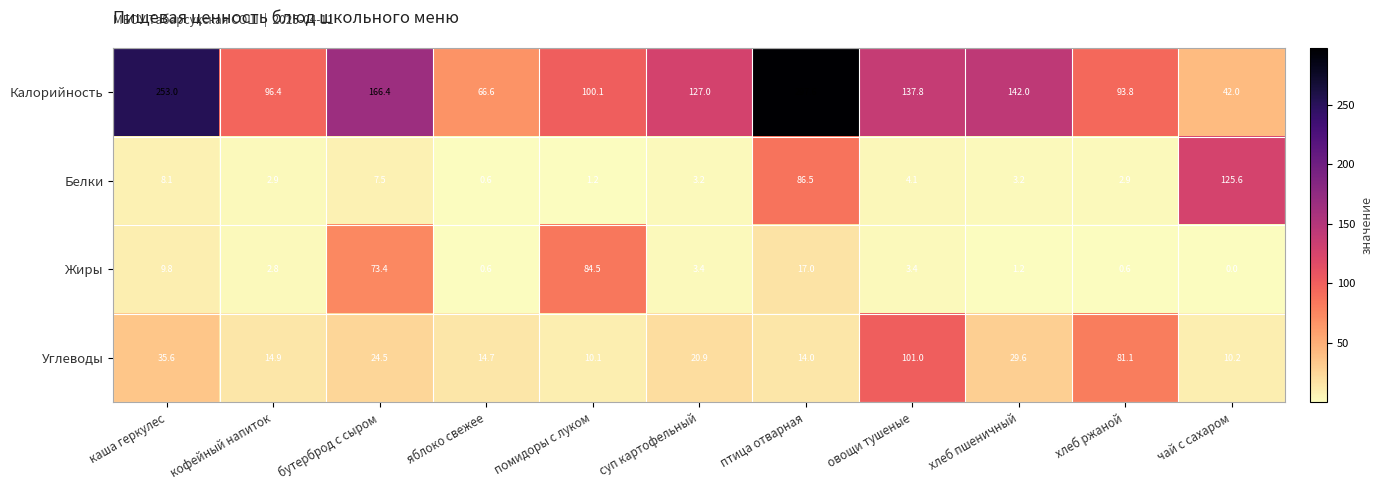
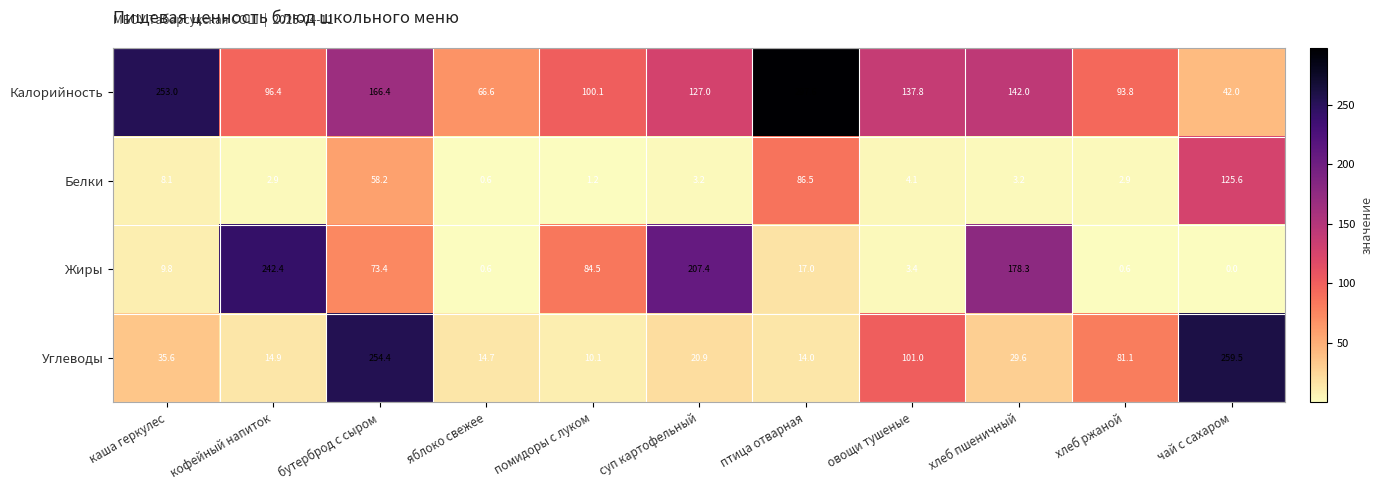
  {
    "Калорийность": {
      "каша геркулес": 253.0,
      "кофейный напиток": 96.4,
      "бутерброд с сыром": 166.4,
      "яблоко свежее": 66.6,
      "помидоры с луком": 100.1,
      "суп картофельный": 127.0,
      "овощи тушеные": 137.8,
      "хлеб пшеничный": 142.0,
      "хлеб ржаной": 93.8,
      "чай с сахаром": 42.0
    },
    "Белки": {
      "каша геркулес": 8.1,
      "кофейный напиток": 2.9,
-     "бутерброд с сыром": 7.5,
+     "бутерброд с сыром": 58.2,
      "яблоко свежее": 0.6,
      "помидоры с луком": 1.2,
      "суп картофельный": 3.2,
      "птица отварная": 86.5,
      "овощи тушеные": 4.1,
      "хлеб пшеничный": 3.2,
      "хлеб ржаной": 2.9,
      "чай с сахаром": 125.6
    },
    "Жиры": {
      "каша геркулес": 9.8,
-     "кофейный напиток": 2.8,
+     "кофейный напиток": 242.4,
      "бутерброд с сыром": 73.4,
      "яблоко свежее": 0.6,
      "помидоры с луком": 84.5,
-     "суп картофельный": 3.4,
+     "суп картофельный": 207.4,
      "птица отварная": 17.0,
      "овощи тушеные": 3.4,
-     "хлеб пшеничный": 1.2,
+     "хлеб пшеничный": 178.3,
      "хлеб ржаной": 0.6,
      "чай с сахаром": 0.0
    },
    "Углеводы": {
      "каша геркулес": 35.6,
      "кофейный напиток": 14.9,
-     "бутерброд с сыром": 24.5,
+     "бутерброд с сыром": 254.4,
      "яблоко свежее": 14.7,
      "помидоры с луком": 10.1,
      "суп картофельный": 20.9,
      "птица отварная": 14.0,
      "овощи тушеные": 101.0,
      "хлеб пшеничный": 29.6,
      "хлеб ржаной": 81.1,
-     "чай с сахаром": 10.2
+     "чай с сахаром": 259.5
    }
  }
